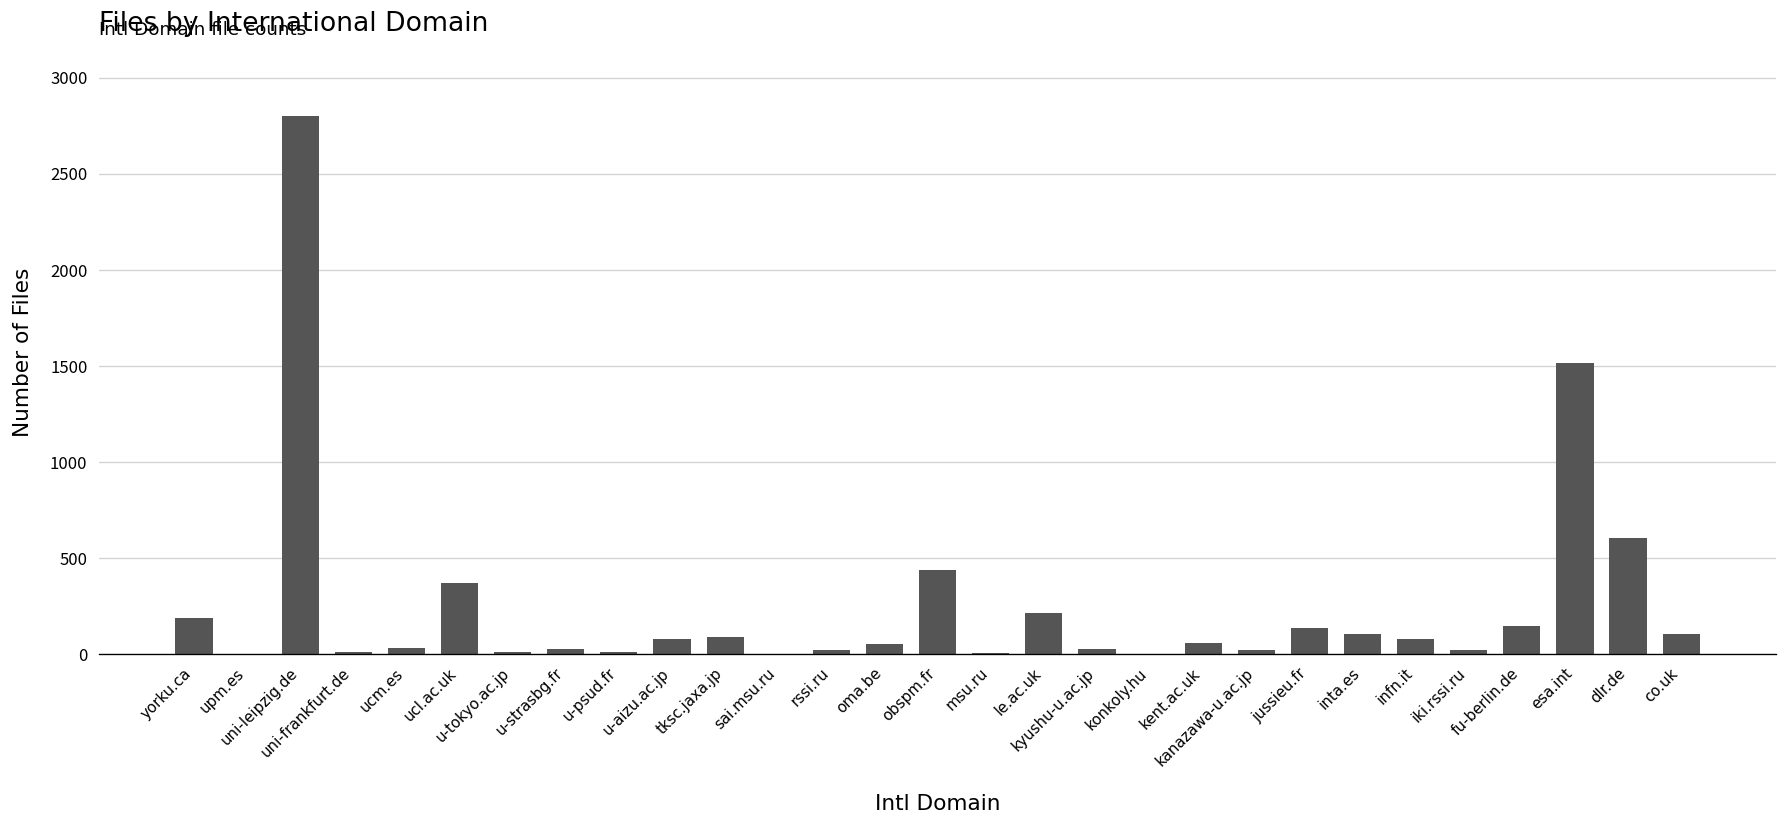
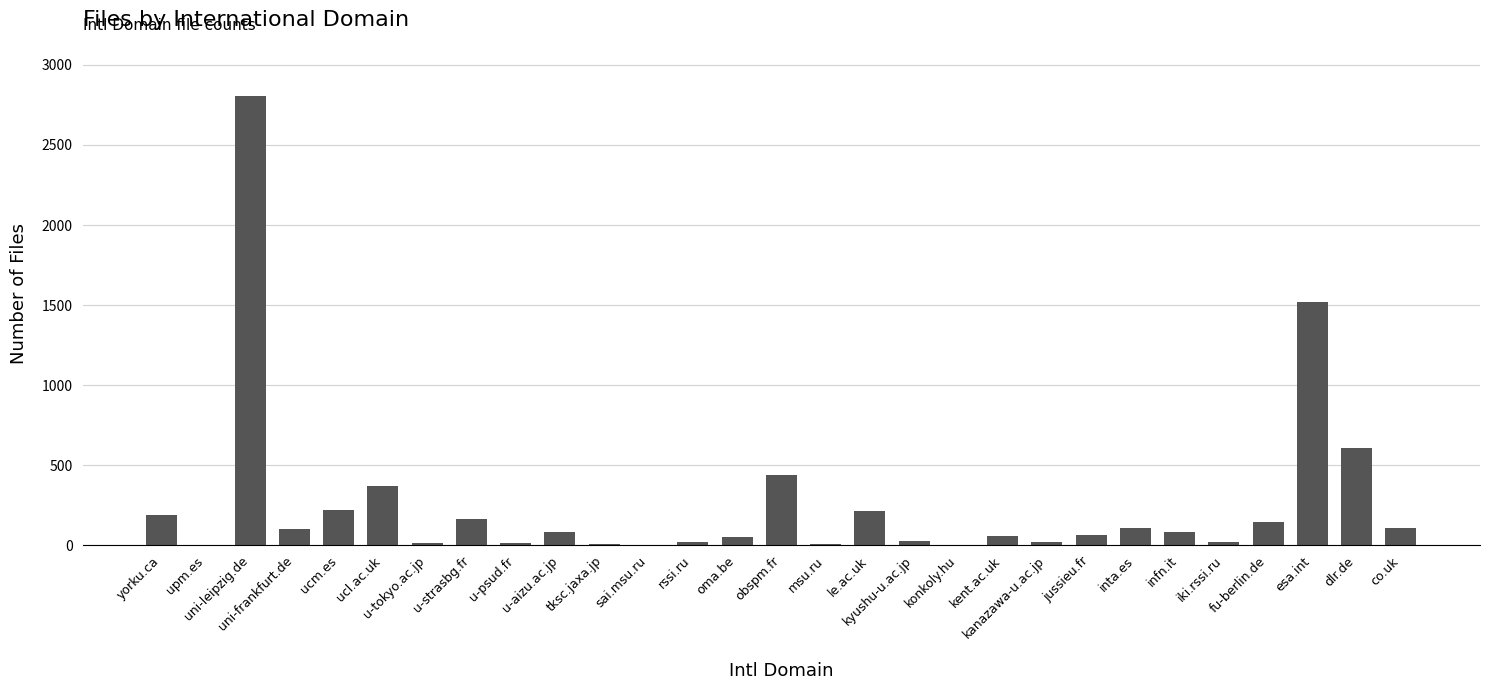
  {
    "yorku.ca": 190,
    "uni-leipzig.de": 2800,
-   "uni-frankfurt.de": 10,
-   "ucm.es": 30,
+   "uni-frankfurt.de": 100,
+   "ucm.es": 220,
    "ucl.ac.uk": 370,
-   "u-strasbg.fr": 30,
+   "u-strasbg.fr": 160,
    "u-aizu.ac.jp": 80,
-   "tksc.jaxa.jp": 90,
+   "tksc.jaxa.jp": 10,
    "sai.msu.ru": 0,
    "rssi.ru": 20,
    "oma.be": 50,
    "obspm.fr": 440,
    "le.ac.uk": 210,
    "kyushu-u.ac.jp": 30,
    "kent.ac.uk": 60,
    "kanazawa-u.ac.jp": 20,
-   "jussieu.fr": 140,
+   "jussieu.fr": 70,
    "inta.es": 110,
    "infn.it": 80,
    "iki.rssi.ru": 20,
    "fu-berlin.de": 150,
    "esa.int": 1520,
    "dlr.de": 610,
    "co.uk": 100
  }
